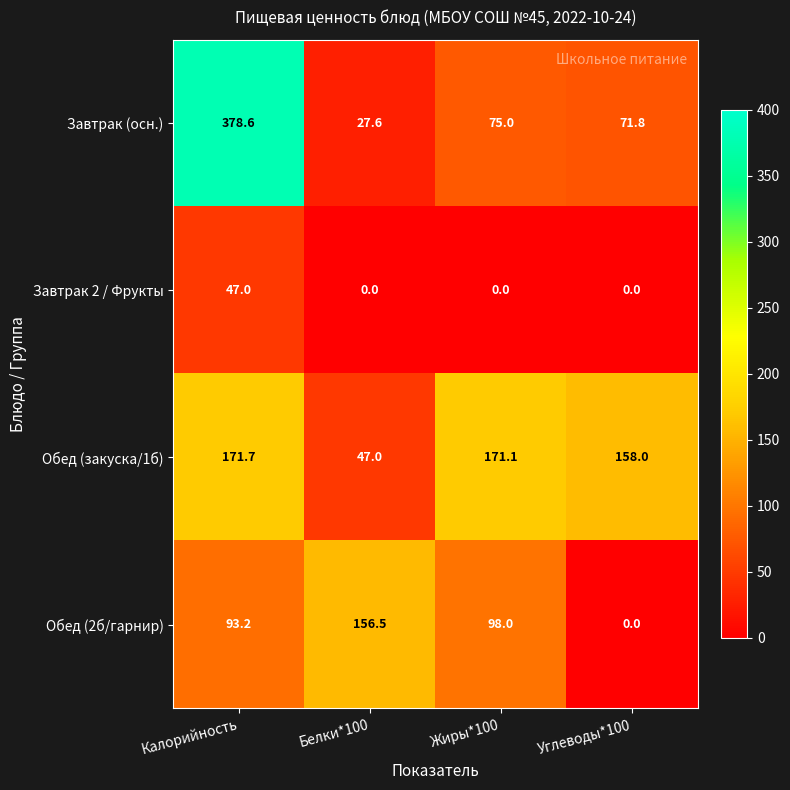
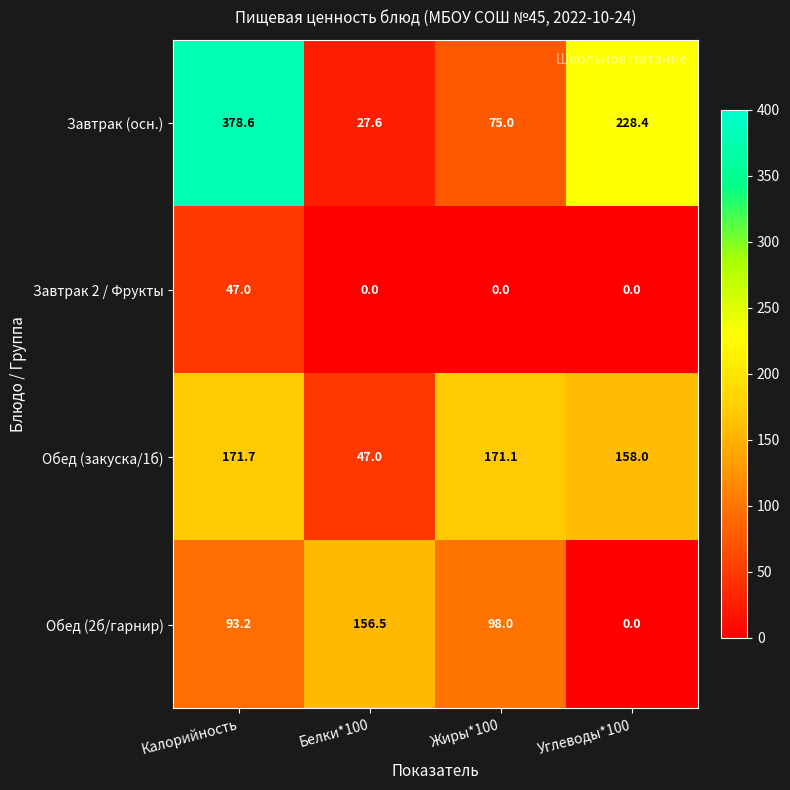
  {
    "Завтрак (осн.)": {
      "Калорийность": 378.6,
      "Белки*100": 27.6,
      "Жиры*100": 75.0,
-     "Углеводы*100": 71.8
+     "Углеводы*100": 228.4
    },
    "Завтрак 2 / Фрукты": {
      "Калорийность": 47.0,
      "Белки*100": 0.0,
      "Жиры*100": 0.0,
      "Углеводы*100": 0.0
    },
    "Обед (закуска/1б)": {
      "Калорийность": 171.7,
      "Белки*100": 47.0,
      "Жиры*100": 171.1,
      "Углеводы*100": 158.0
    },
    "Обед (2б/гарнир)": {
      "Калорийность": 93.2,
      "Белки*100": 156.5,
      "Жиры*100": 98.0,
      "Углеводы*100": 0.0
    }
  }
